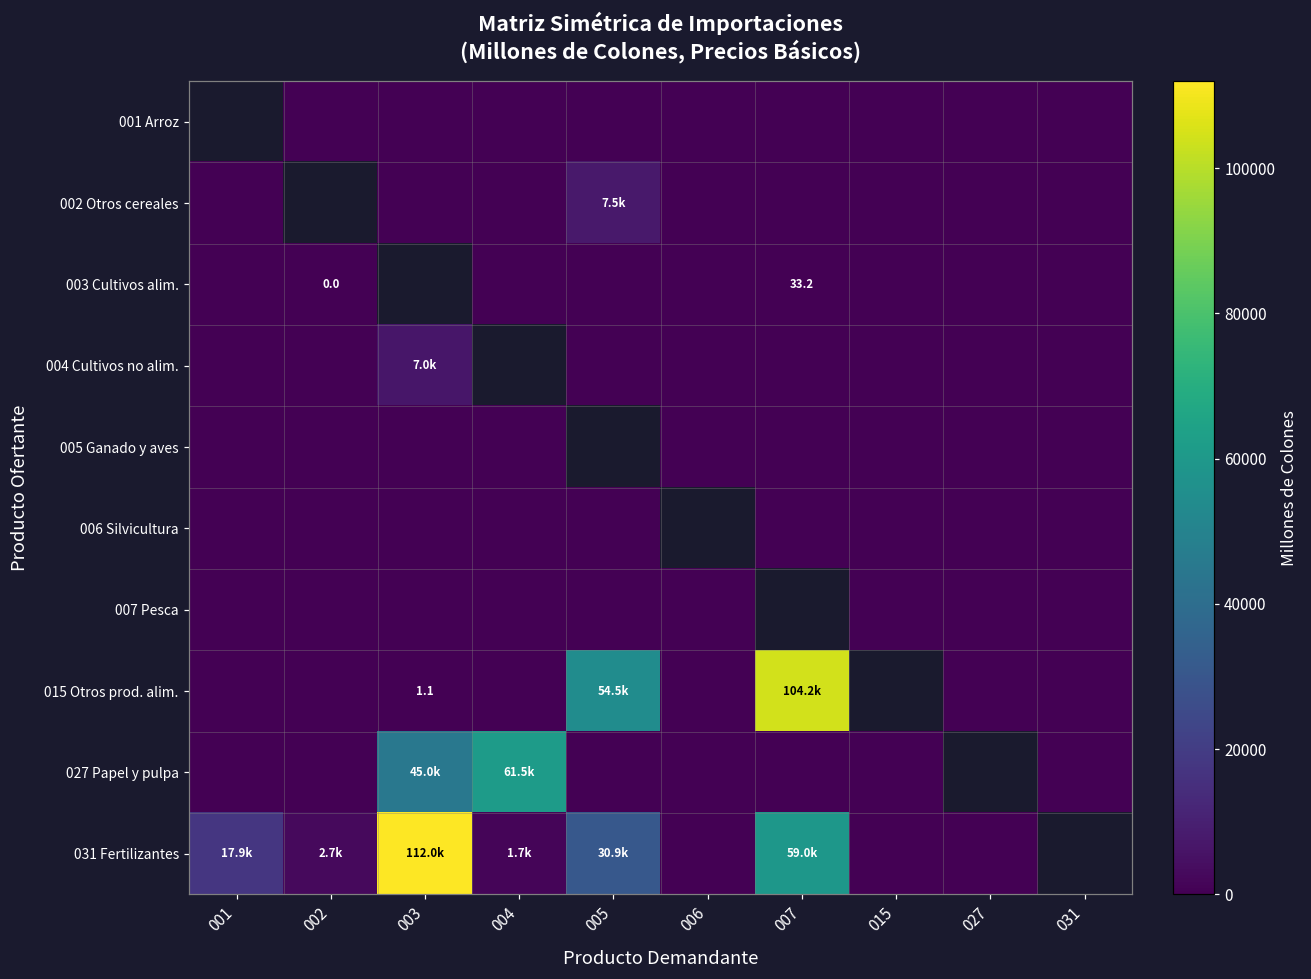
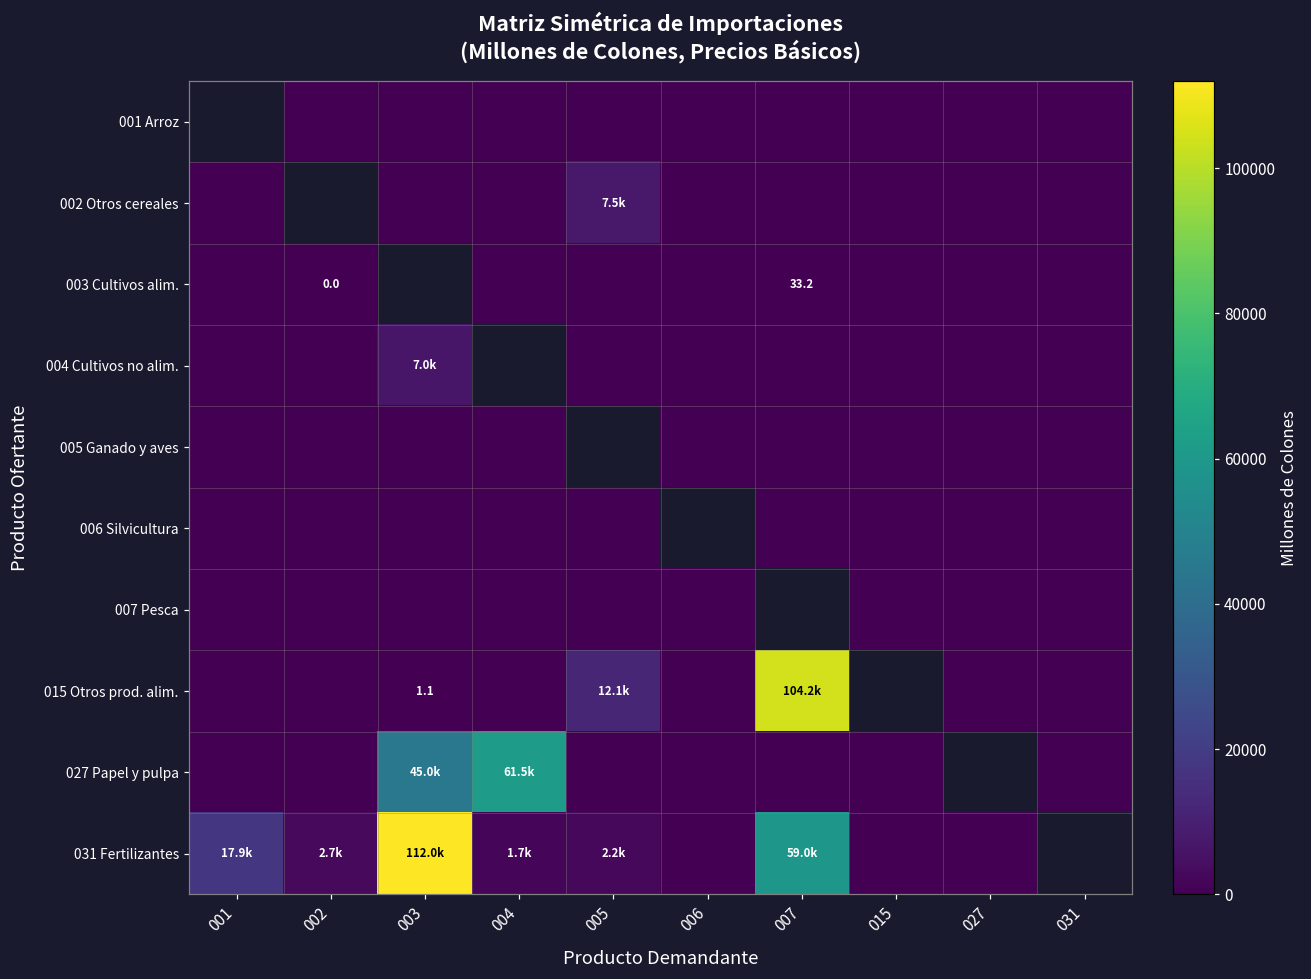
  {
    "002 Otros cereales": {
      "005": "7.5k"
    },
    "003 Cultivos alim.": {
      "002": "0.0",
      "007": "33.2"
    },
    "004 Cultivos no alim.": {
      "003": "7.0k"
    },
    "015 Otros prod. alim.": {
      "003": "1.1",
-     "005": "54.5k",
+     "005": "12.1k",
      "007": "104.2k"
    },
    "027 Papel y pulpa": {
      "003": "45.0k",
      "004": "61.5k"
    },
    "031 Fertilizantes": {
      "001": "17.9k",
      "002": "2.7k",
      "003": "112.0k",
      "004": "1.7k",
-     "005": "30.9k",
+     "005": "2.2k",
      "007": "59.0k"
    }
  }
